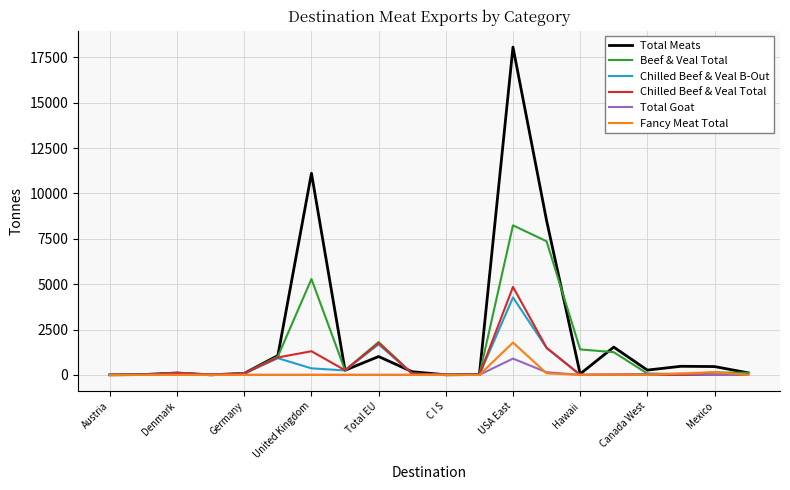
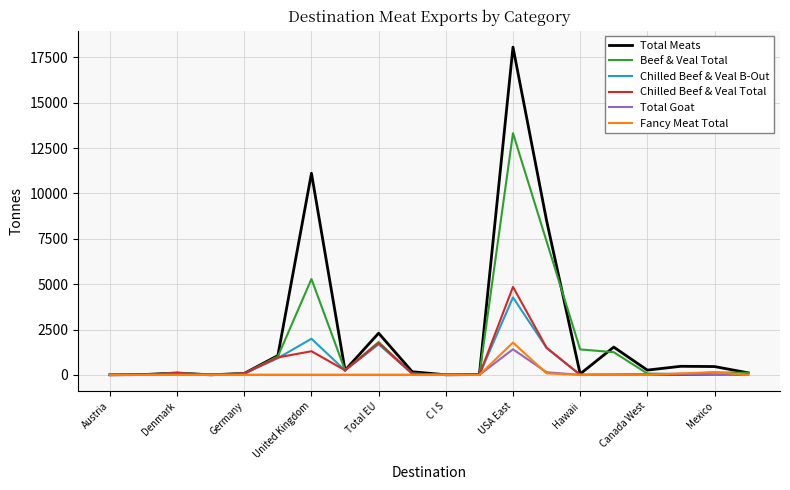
  {
    "Total Meats": {
      "United Kingdom": 11100,
-     "Total EU": 1000,
+     "Total EU": 2300,
      "USA East": 18100,
      "Canada West": 300,
      "Mexico": 500
    },
    "Beef & Veal Total": {
      "United Kingdom": 5300,
-     "USA East": 8200,
+     "USA East": 13300,
      "Hawaii": 1400
    },
    "Chilled Beef & Veal B-Out": {
-     "United Kingdom": 400,
+     "United Kingdom": 2000,
      "USA East": 4300
    },
    "Chilled Beef & Veal Total": {
      "United Kingdom": 1300,
      "USA East": 4800
    },
    "Total Goat": {
-     "USA East": 900
+     "USA East": 1400
    },
    "Fancy Meat Total": {
      "USA East": 1800
    }
  }
